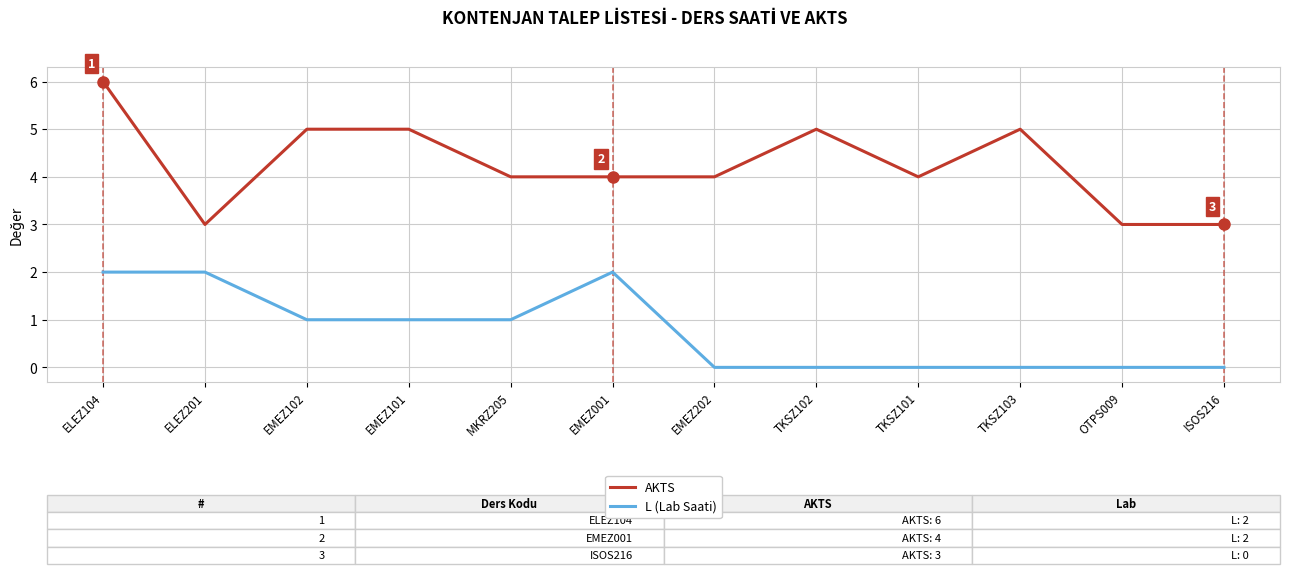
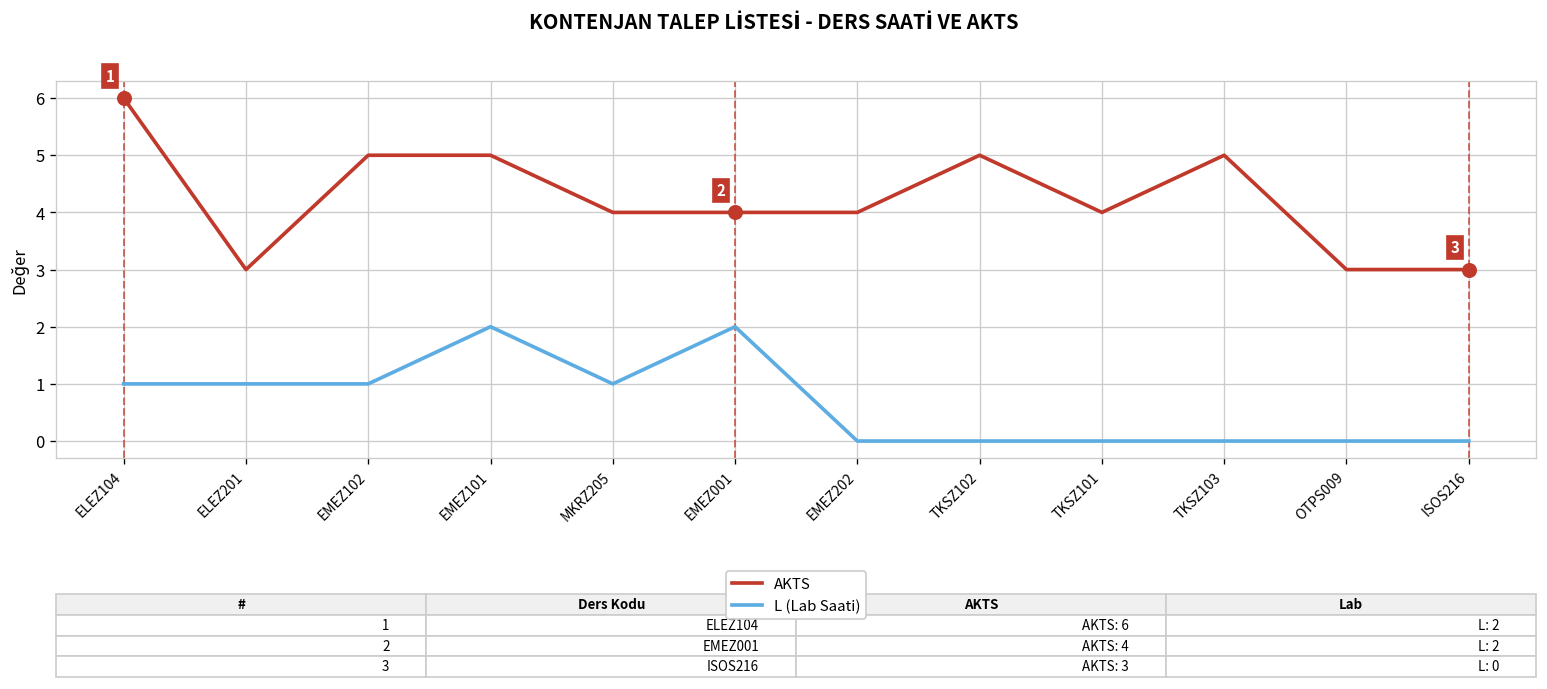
  {
    "L (Lab Saati)": {
-     "ELEZ104": 2,
-     "ELEZ201": 2,
+     "ELEZ104": 1,
+     "ELEZ201": 1,
      "EMEZ102": 1,
-     "EMEZ101": 1,
+     "EMEZ101": 2,
      "MKRZ205": 1,
      "EMEZ001": 2,
      "EMEZ202": 0,
      "TKSZ102": 0,
      "TKSZ101": 0,
      "TKSZ103": 0,
      "OTPS009": 0,
      "ISOS216": 0
    }
  }
